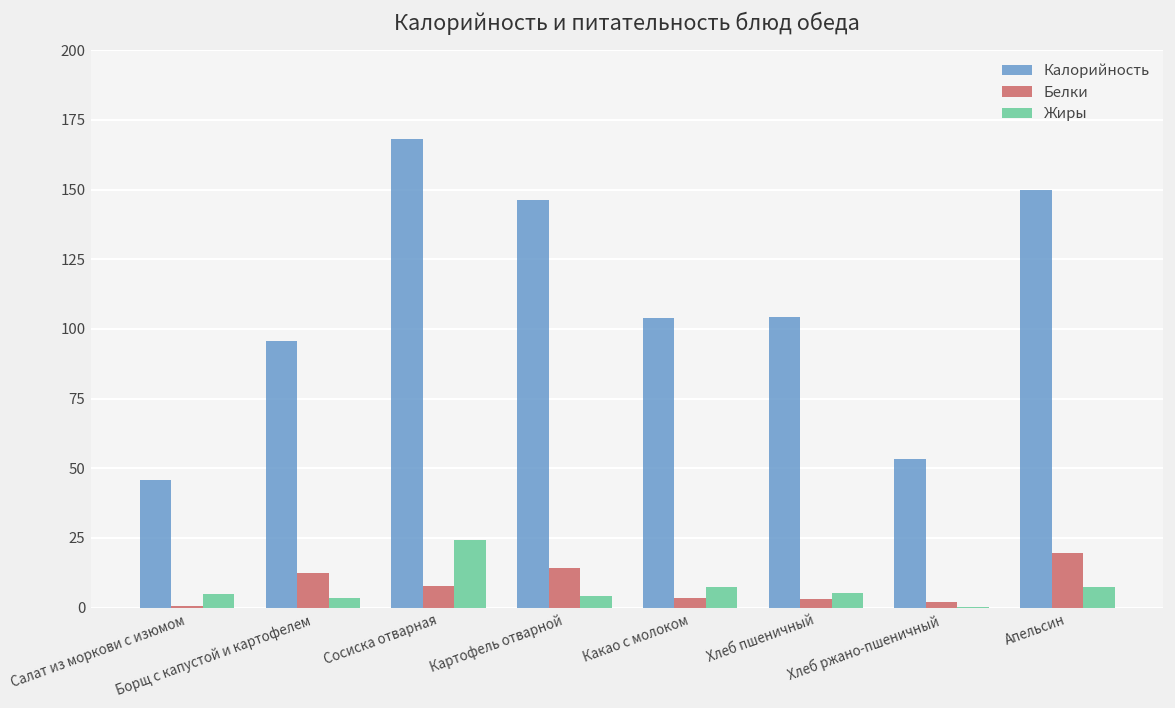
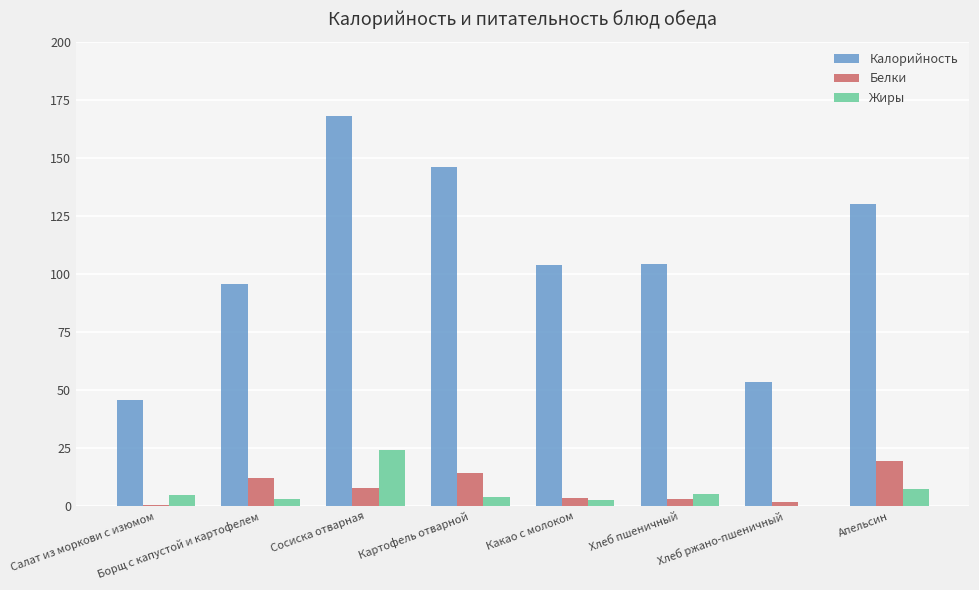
  {
    "Калорийность": {
      "Салат из моркови с изюмом": 46,
      "Борщ с капустой и картофелем": 96,
      "Сосиска отварная": 168,
      "Картофель отварной": 146,
      "Какао с молоком": 104,
      "Хлеб пшеничный": 104,
      "Хлеб ржано-пшеничный": 53,
-     "Апельсин": 150
+     "Апельсин": 130
    },
    "Белки": {
      "Борщ с капустой и картофелем": 12,
      "Сосиска отварная": 8,
      "Картофель отварной": 14,
      "Какао с молоком": 4,
      "Хлеб пшеничный": 3,
      "Хлеб ржано-пшеничный": 2,
      "Апельсин": 20
    },
    "Жиры": {
      "Салат из моркови с изюмом": 5,
      "Борщ с капустой и картофелем": 3,
      "Сосиска отварная": 24,
      "Картофель отварной": 4,
-     "Какао с молоком": 7,
+     "Какао с молоком": 3,
      "Хлеб пшеничный": 5,
      "Апельсин": 8
    }
  }
